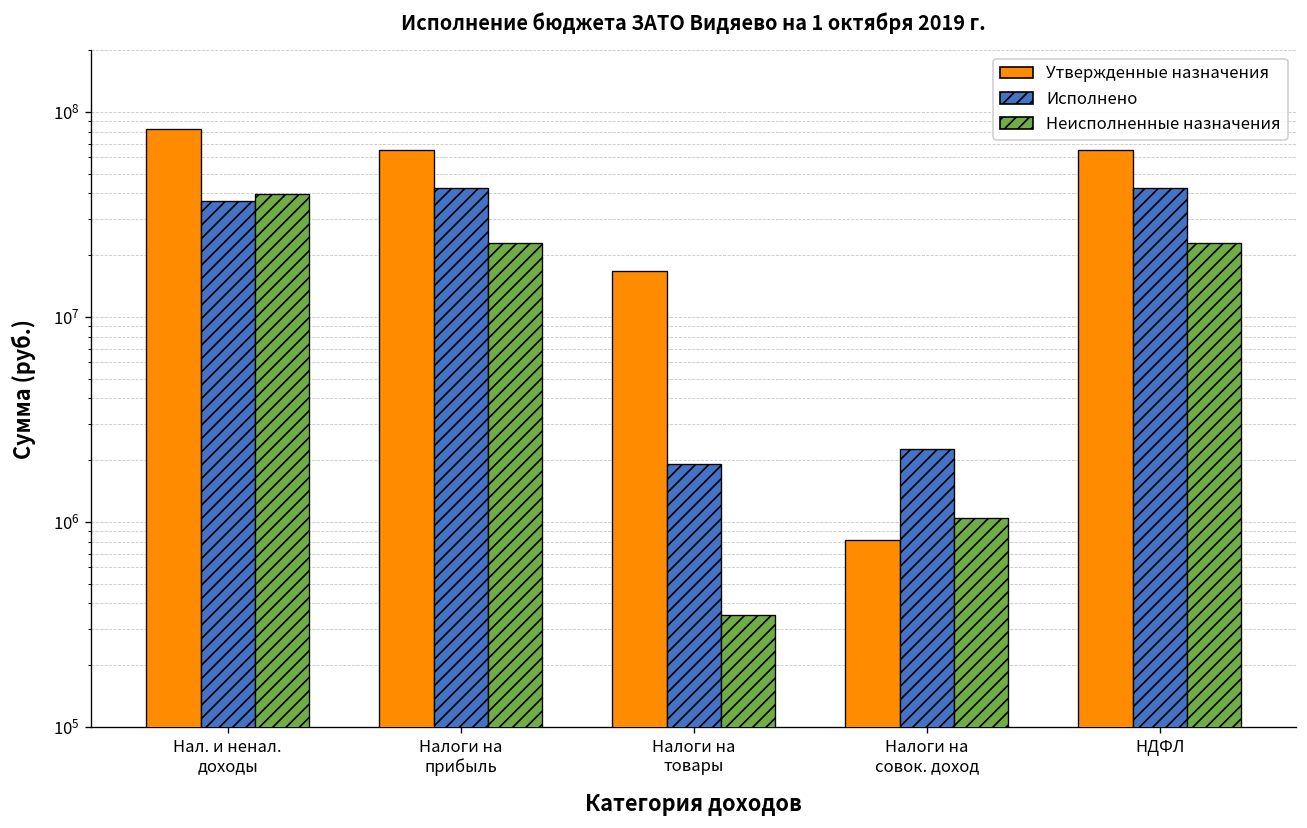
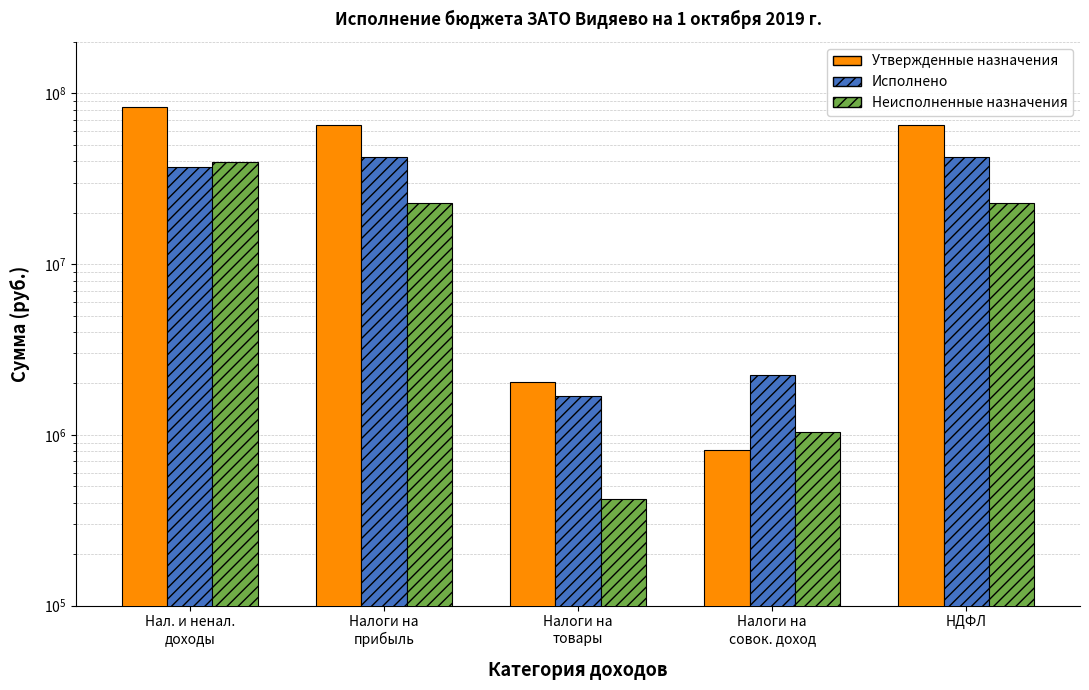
  {
    "Утвержденные назначения": {
      "Нал. и ненал. доходы": 80000000,
      "Налоги на прибыль": 65000000,
-     "Налоги на товары": 17000000,
+     "Налоги на товары": 2000000,
      "Налоги на совок. доход": 800000,
      "НДФЛ": 65000000
    },
    "Исполнено": {
      "Нал. и ненал. доходы": 37000000,
      "Налоги на прибыль": 42000000,
-     "Налоги на товары": 1900000,
+     "Налоги на товары": 1700000,
      "Налоги на совок. доход": 2300000,
      "НДФЛ": 42000000
    },
    "Неисполненные назначения": {
      "Нал. и ненал. доходы": 40000000,
      "Налоги на прибыль": 23000000,
-     "Налоги на товары": 350000,
+     "Налоги на товары": 420000,
      "Налоги на совок. доход": 1000000,
      "НДФЛ": 23000000
    }
  }
